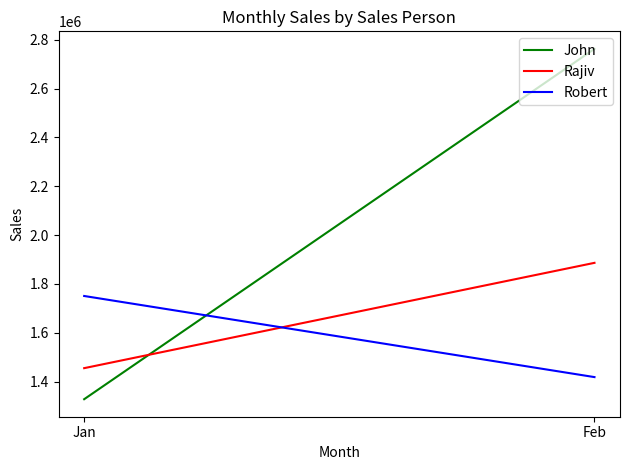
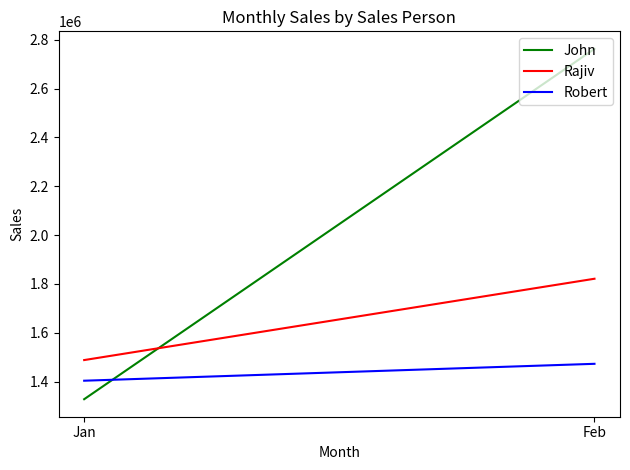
  {
    "John": {
      "Jan": 1330000
    },
    "Rajiv": {
-     "Jan": 1460000,
-     "Feb": 1890000
+     "Jan": 1490000,
+     "Feb": 1820000
    },
    "Robert": {
-     "Jan": 1750000,
-     "Feb": 1420000
+     "Jan": 1400000,
+     "Feb": 1470000
    }
  }
